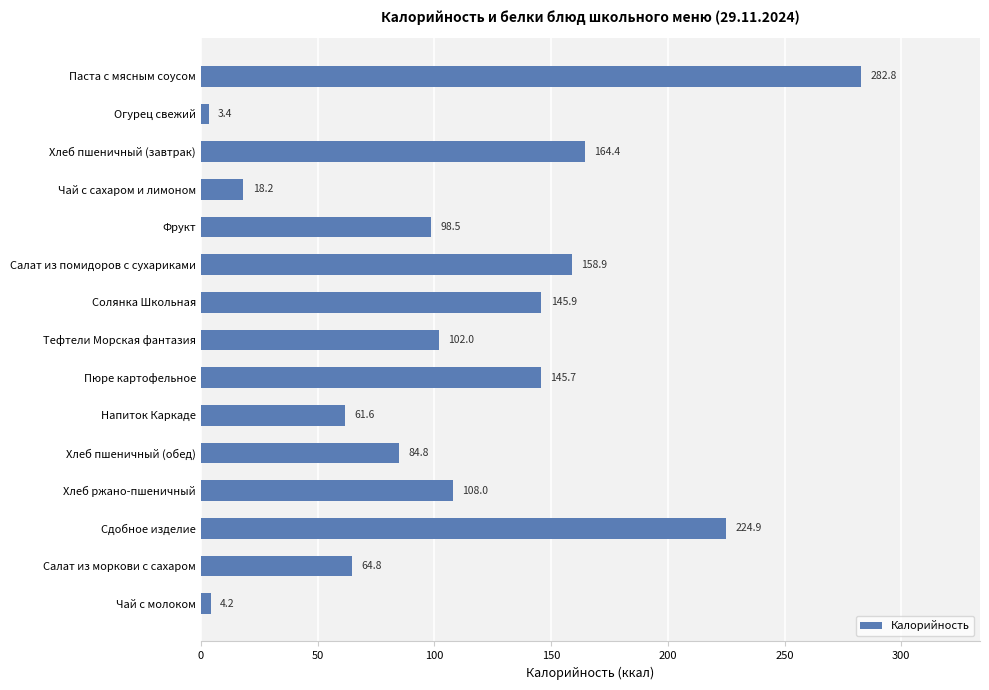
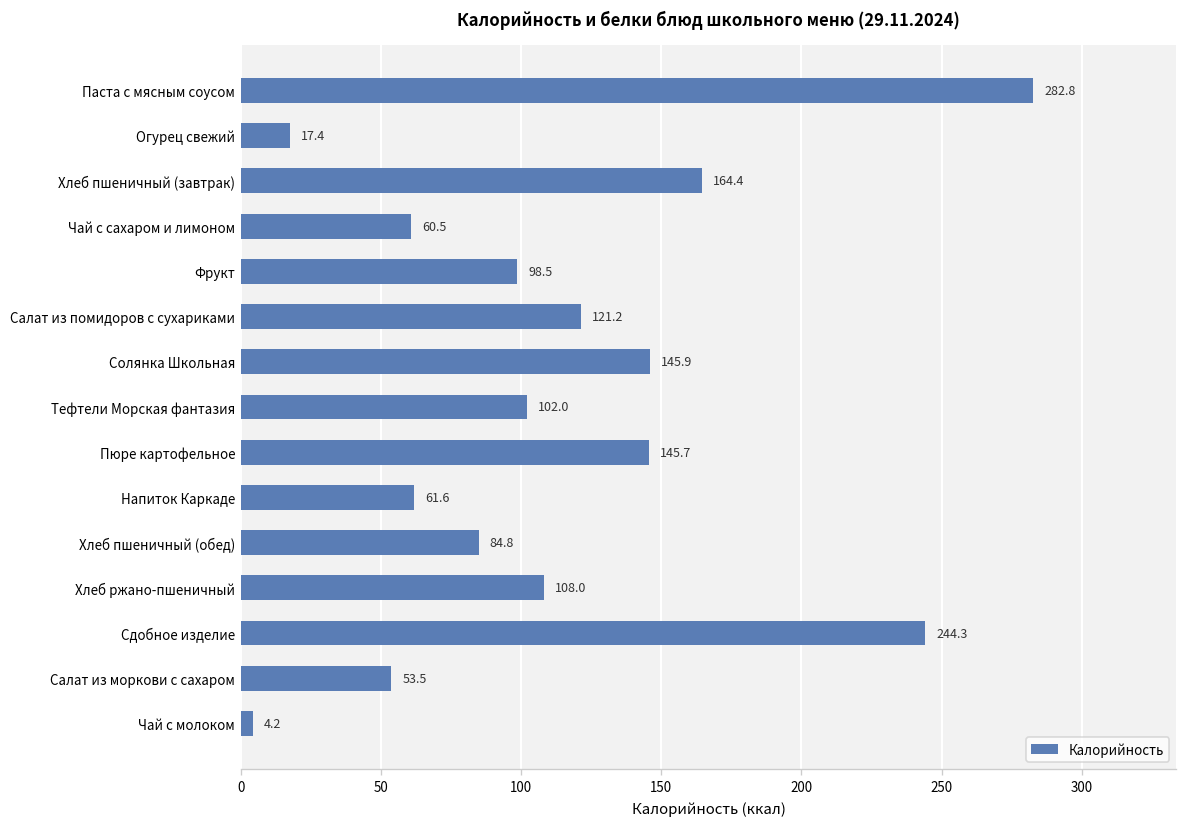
  {
    "Паста с мясным соусом": 282.8,
-   "Огурец свежий": 3.4,
+   "Огурец свежий": 17.4,
    "Хлеб пшеничный (завтрак)": 164.4,
-   "Чай с сахаром и лимоном": 18.2,
+   "Чай с сахаром и лимоном": 60.5,
    "Фрукт": 98.5,
-   "Салат из помидоров с сухариками": 158.9,
+   "Салат из помидоров с сухариками": 121.2,
    "Солянка Школьная": 145.9,
    "Тефтели Морская фантазия": 102.0,
    "Пюре картофельное": 145.7,
    "Напиток Каркаде": 61.6,
    "Хлеб пшеничный (обед)": 84.8,
    "Хлеб ржано-пшеничный": 108.0,
-   "Сдобное изделие": 224.9,
-   "Салат из моркови с сахаром": 64.8,
+   "Сдобное изделие": 244.3,
+   "Салат из моркови с сахаром": 53.5,
    "Чай с молоком": 4.2
  }
